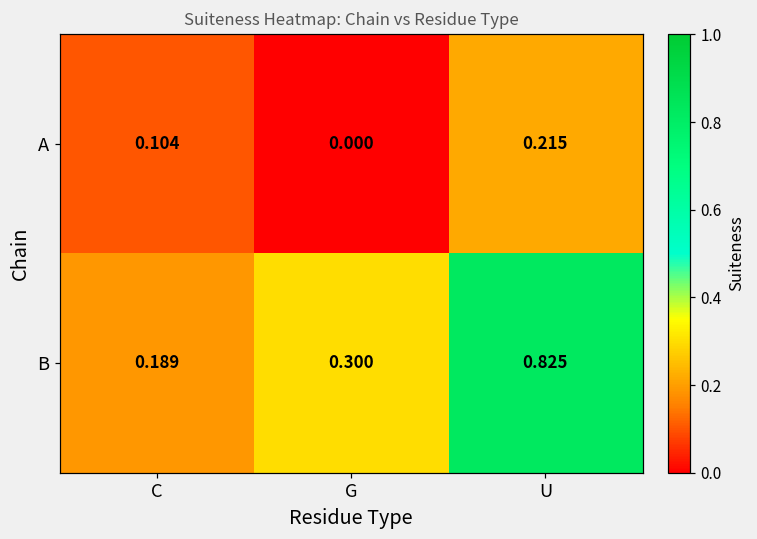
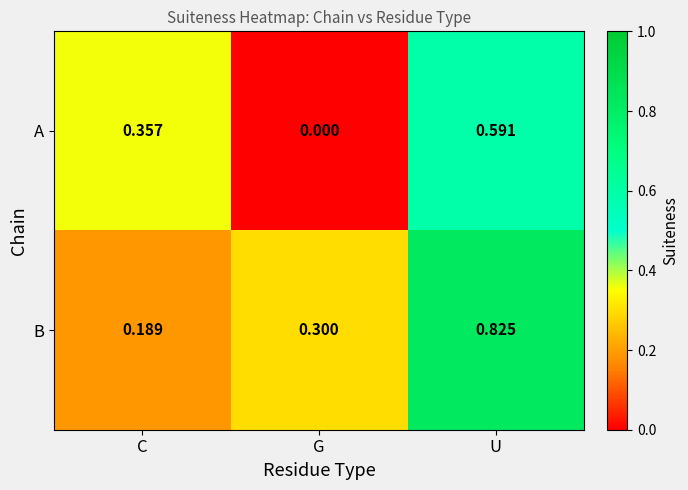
  {
    "A": {
-     "C": 0.104,
+     "C": 0.357,
      "G": 0.000,
-     "U": 0.215
+     "U": 0.591
    },
    "B": {
      "C": 0.189,
      "G": 0.300,
      "U": 0.825
    }
  }
